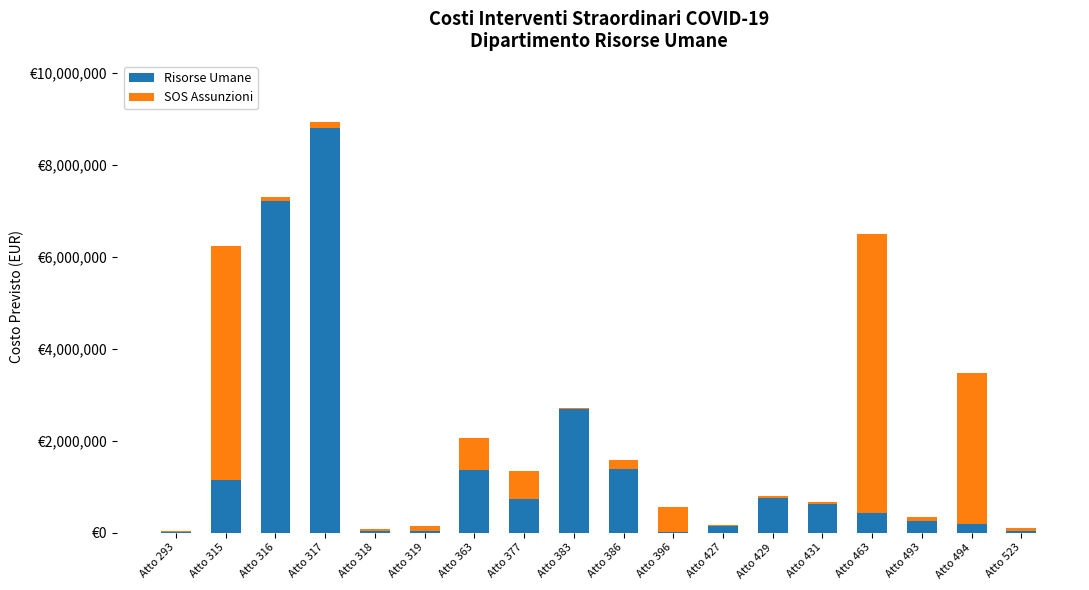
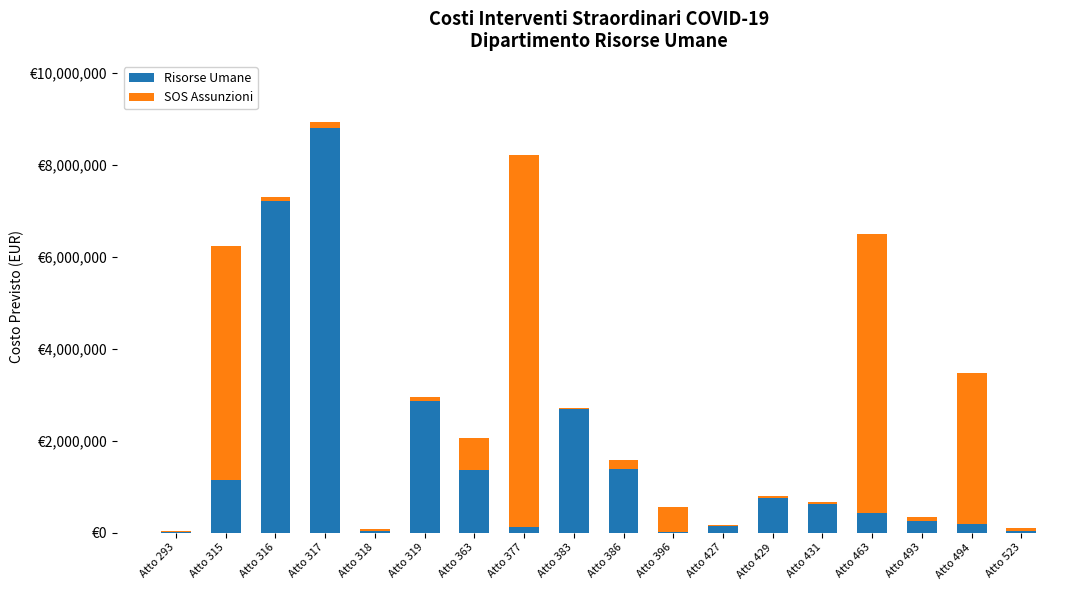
  {
    "Risorse Umane": {
      "Atto 315": "€1,200,000",
      "Atto 316": "€7,200,000",
      "Atto 317": "€8,800,000",
-     "Atto 319": "€0",
+     "Atto 319": "€2,900,000",
      "Atto 363": "€1,400,000",
-     "Atto 377": "€700,000",
+     "Atto 377": "€100,000",
      "Atto 383": "€2,700,000",
      "Atto 386": "€1,400,000",
      "Atto 427": "€100,000",
      "Atto 429": "€800,000",
      "Atto 431": "€600,000",
      "Atto 463": "€400,000",
      "Atto 493": "€300,000",
      "Atto 494": "€200,000"
    },
    "SOS Assunzioni": {
      "Atto 315": "€5,100,000",
      "Atto 316": "€100,000",
      "Atto 317": "€100,000",
      "Atto 319": "€100,000",
      "Atto 363": "€700,000",
-     "Atto 377": "€600,000",
+     "Atto 377": "€8,100,000",
      "Atto 386": "€200,000",
      "Atto 396": "€500,000",
      "Atto 463": "€6,100,000",
      "Atto 493": "€100,000",
      "Atto 494": "€3,300,000"
    }
  }
